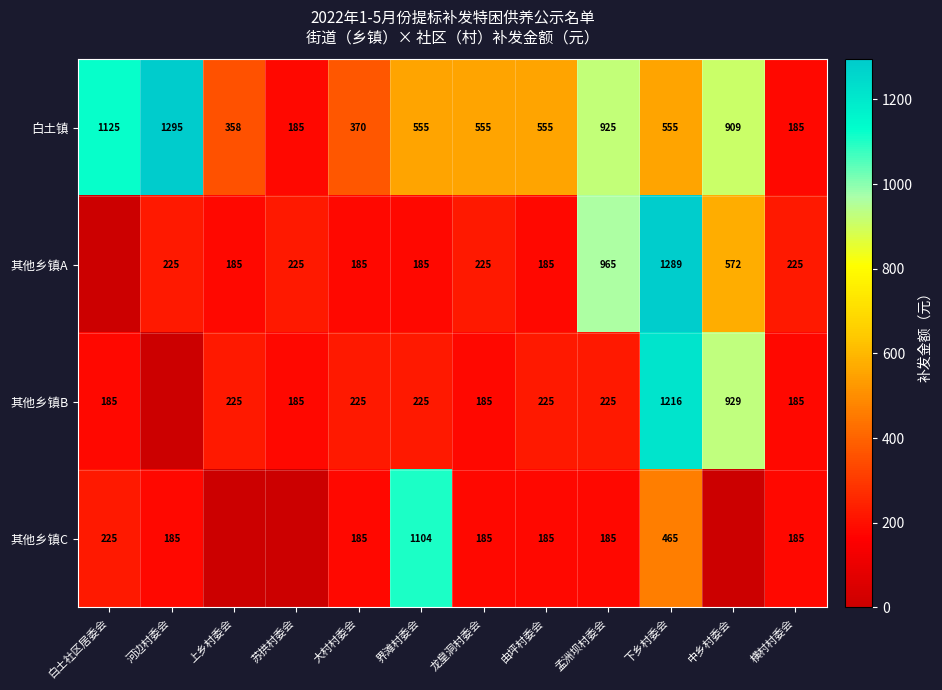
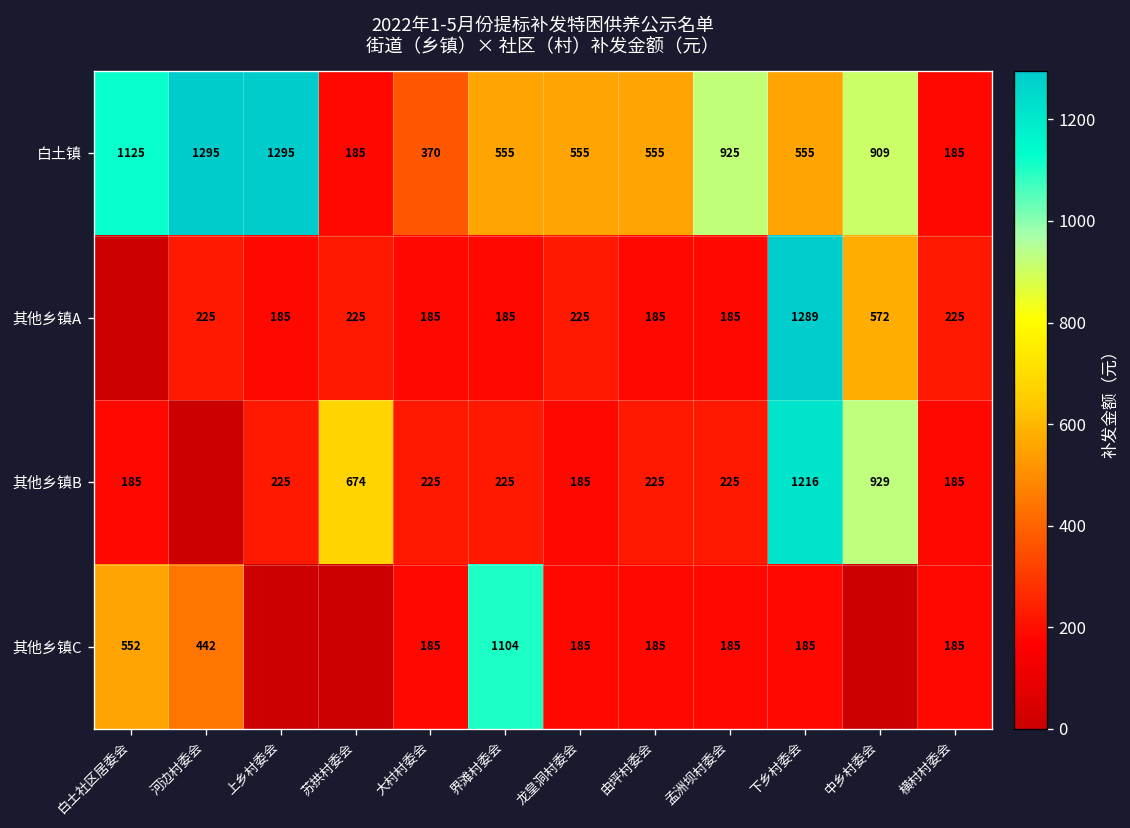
  {
    "白土镇": {
      "白土社区居委会": 1125,
      "河边村委会": 1295,
-     "上乡村委会": 358,
+     "上乡村委会": 1295,
      "苏拱村委会": 185,
      "大村村委会": 370,
      "界滩村委会": 555,
      "龙皇洞村委会": 555,
      "由坪村委会": 555,
      "孟洲坝村委会": 925,
      "下乡村委会": 555,
      "中乡村委会": 909,
      "横村村委会": 185
    },
    "其他乡镇A": {
      "河边村委会": 225,
      "上乡村委会": 185,
      "苏拱村委会": 225,
      "大村村委会": 185,
      "界滩村委会": 185,
      "龙皇洞村委会": 225,
      "由坪村委会": 185,
-     "孟洲坝村委会": 965,
+     "孟洲坝村委会": 185,
      "下乡村委会": 1289,
      "中乡村委会": 572,
      "横村村委会": 225
    },
    "其他乡镇B": {
      "白土社区居委会": 185,
      "上乡村委会": 225,
-     "苏拱村委会": 185,
+     "苏拱村委会": 674,
      "大村村委会": 225,
      "界滩村委会": 225,
      "龙皇洞村委会": 185,
      "由坪村委会": 225,
      "孟洲坝村委会": 225,
      "下乡村委会": 1216,
      "中乡村委会": 929,
      "横村村委会": 185
    },
    "其他乡镇C": {
-     "白土社区居委会": 225,
-     "河边村委会": 185,
+     "白土社区居委会": 552,
+     "河边村委会": 442,
      "大村村委会": 185,
      "界滩村委会": 1104,
      "龙皇洞村委会": 185,
      "由坪村委会": 185,
      "孟洲坝村委会": 185,
-     "下乡村委会": 465,
+     "下乡村委会": 185,
      "横村村委会": 185
    }
  }
